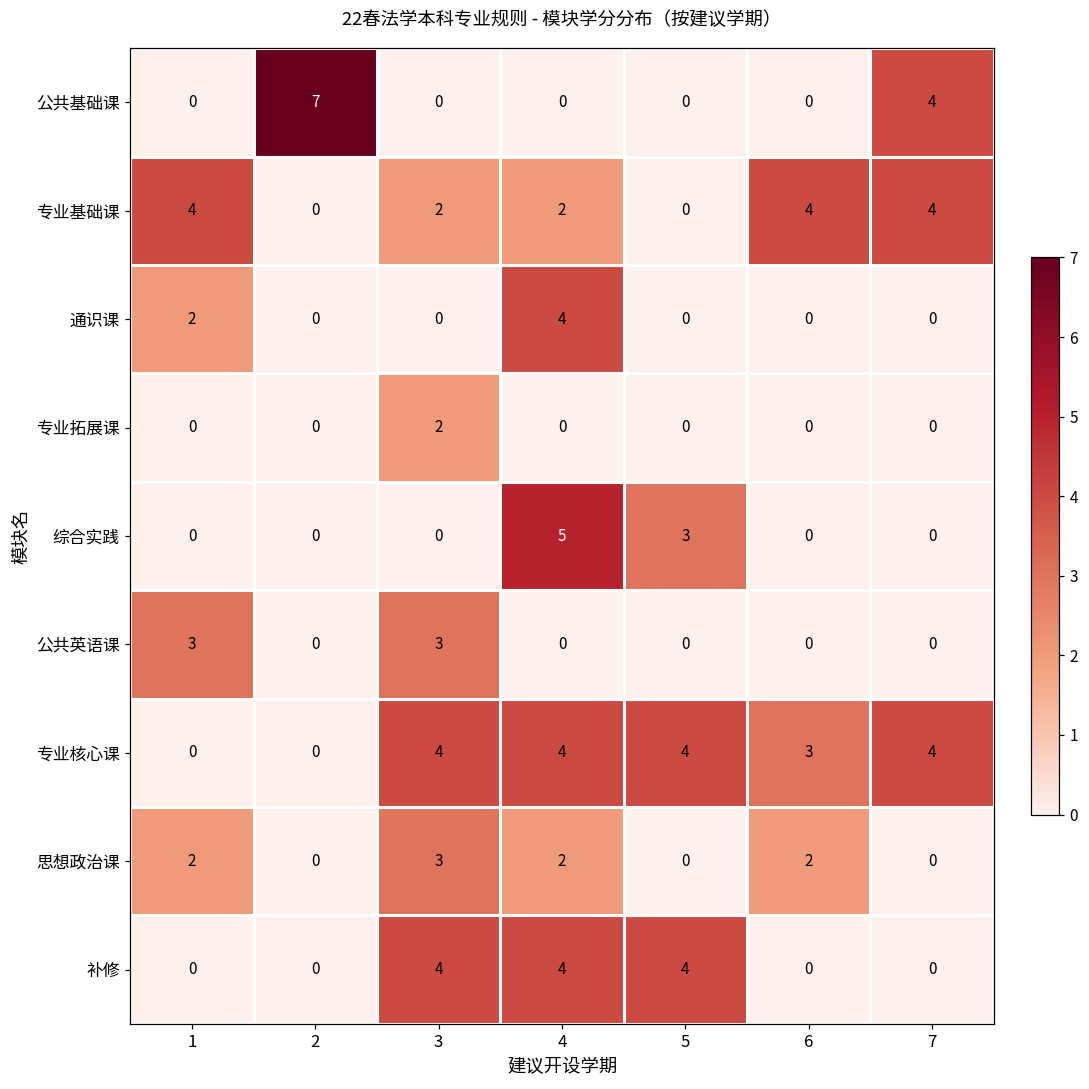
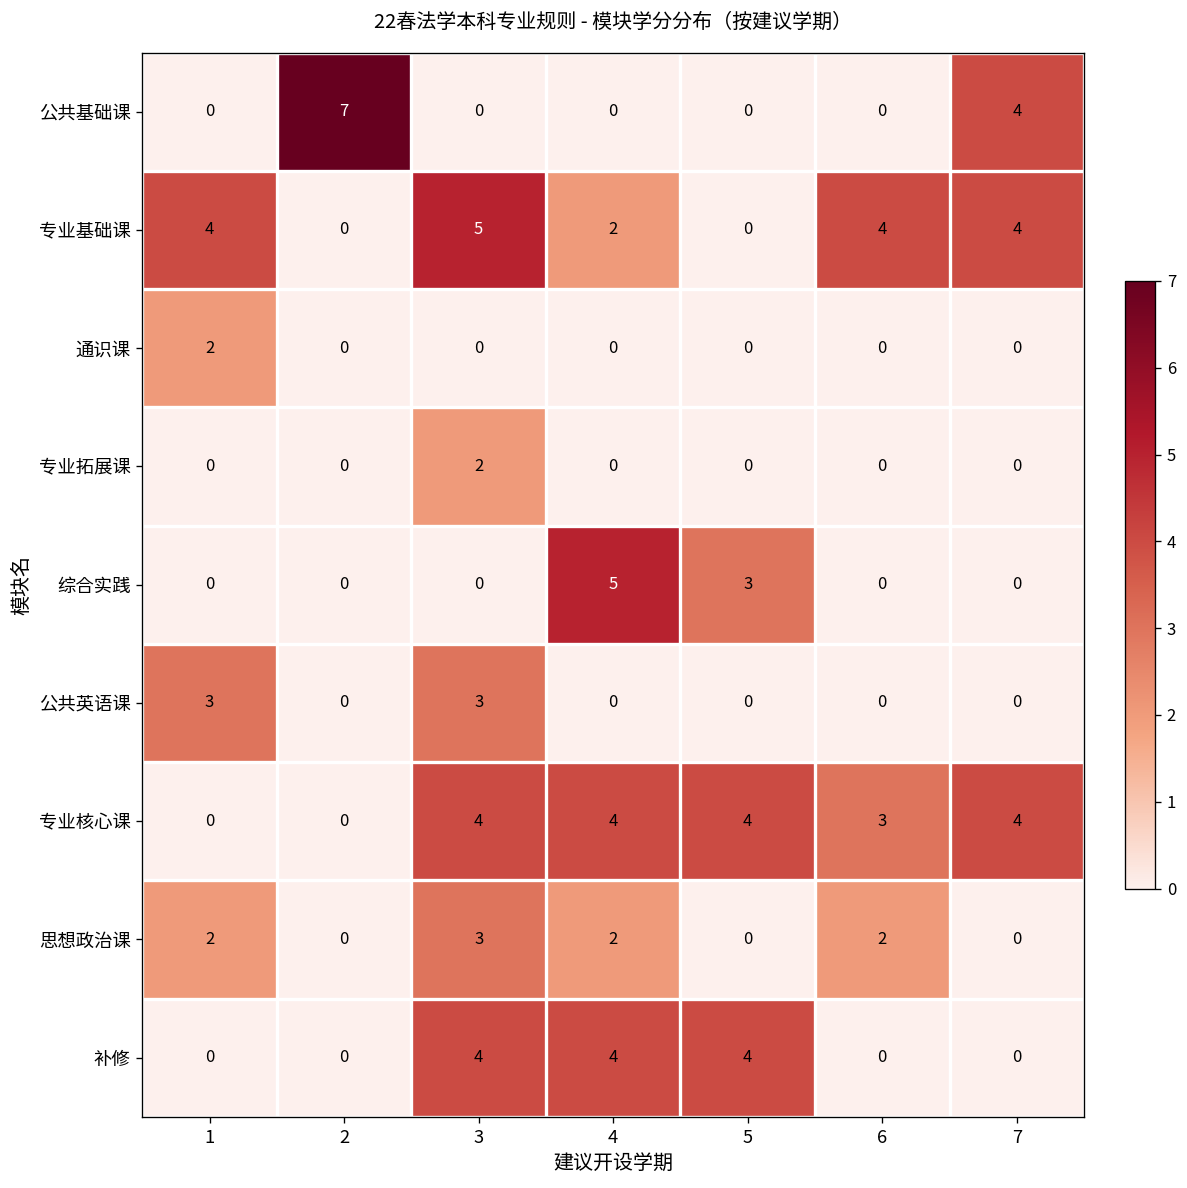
  {
    "公共基础课": {
      "1": 0,
      "2": 7,
      "3": 0,
      "4": 0,
      "5": 0,
      "6": 0,
      "7": 4
    },
    "专业基础课": {
      "1": 4,
      "2": 0,
-     "3": 2,
+     "3": 5,
      "4": 2,
      "5": 0,
      "6": 4,
      "7": 4
    },
    "通识课": {
      "1": 2,
      "2": 0,
      "3": 0,
-     "4": 4,
+     "4": 0,
      "5": 0,
      "6": 0,
      "7": 0
    },
    "专业拓展课": {
      "1": 0,
      "2": 0,
      "3": 2,
      "4": 0,
      "5": 0,
      "6": 0,
      "7": 0
    },
    "综合实践": {
      "1": 0,
      "2": 0,
      "3": 0,
      "4": 5,
      "5": 3,
      "6": 0,
      "7": 0
    },
    "公共英语课": {
      "1": 3,
      "2": 0,
      "3": 3,
      "4": 0,
      "5": 0,
      "6": 0,
      "7": 0
    },
    "专业核心课": {
      "1": 0,
      "2": 0,
      "3": 4,
      "4": 4,
      "5": 4,
      "6": 3,
      "7": 4
    },
    "思想政治课": {
      "1": 2,
      "2": 0,
      "3": 3,
      "4": 2,
      "5": 0,
      "6": 2,
      "7": 0
    },
    "补修": {
      "1": 0,
      "2": 0,
      "3": 4,
      "4": 4,
      "5": 4,
      "6": 0,
      "7": 0
    }
  }
